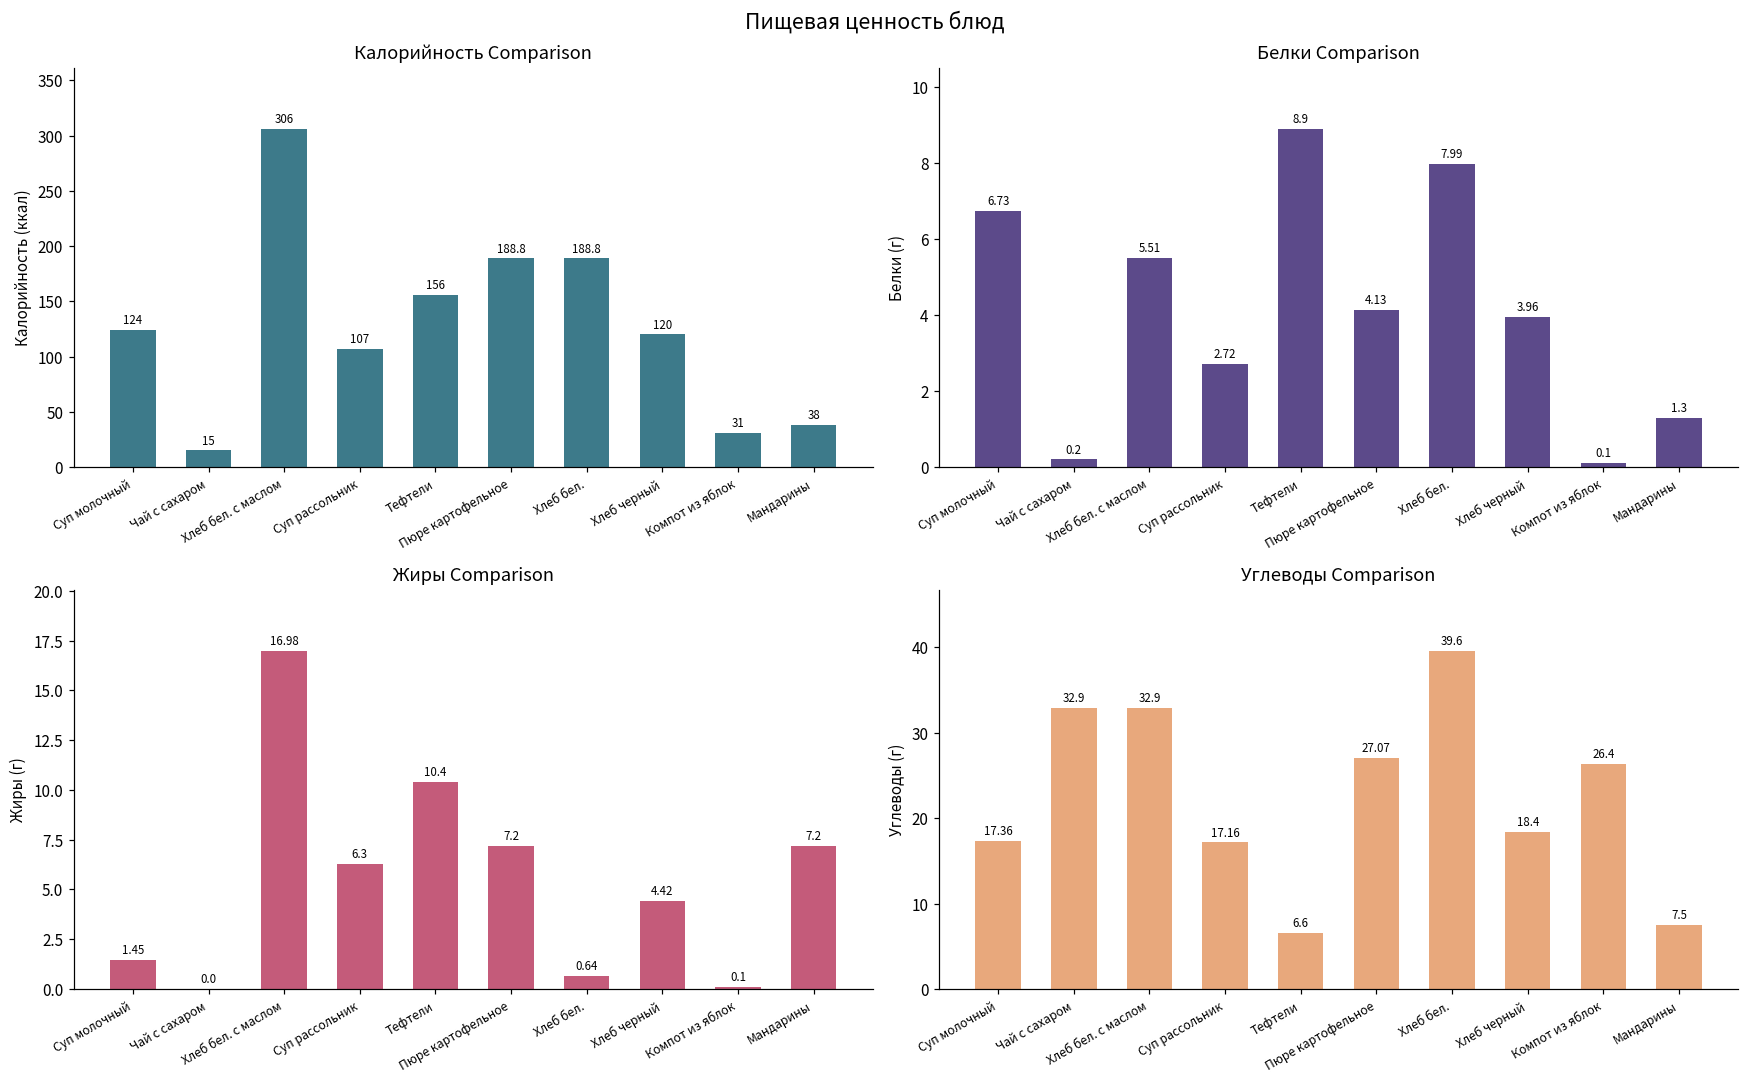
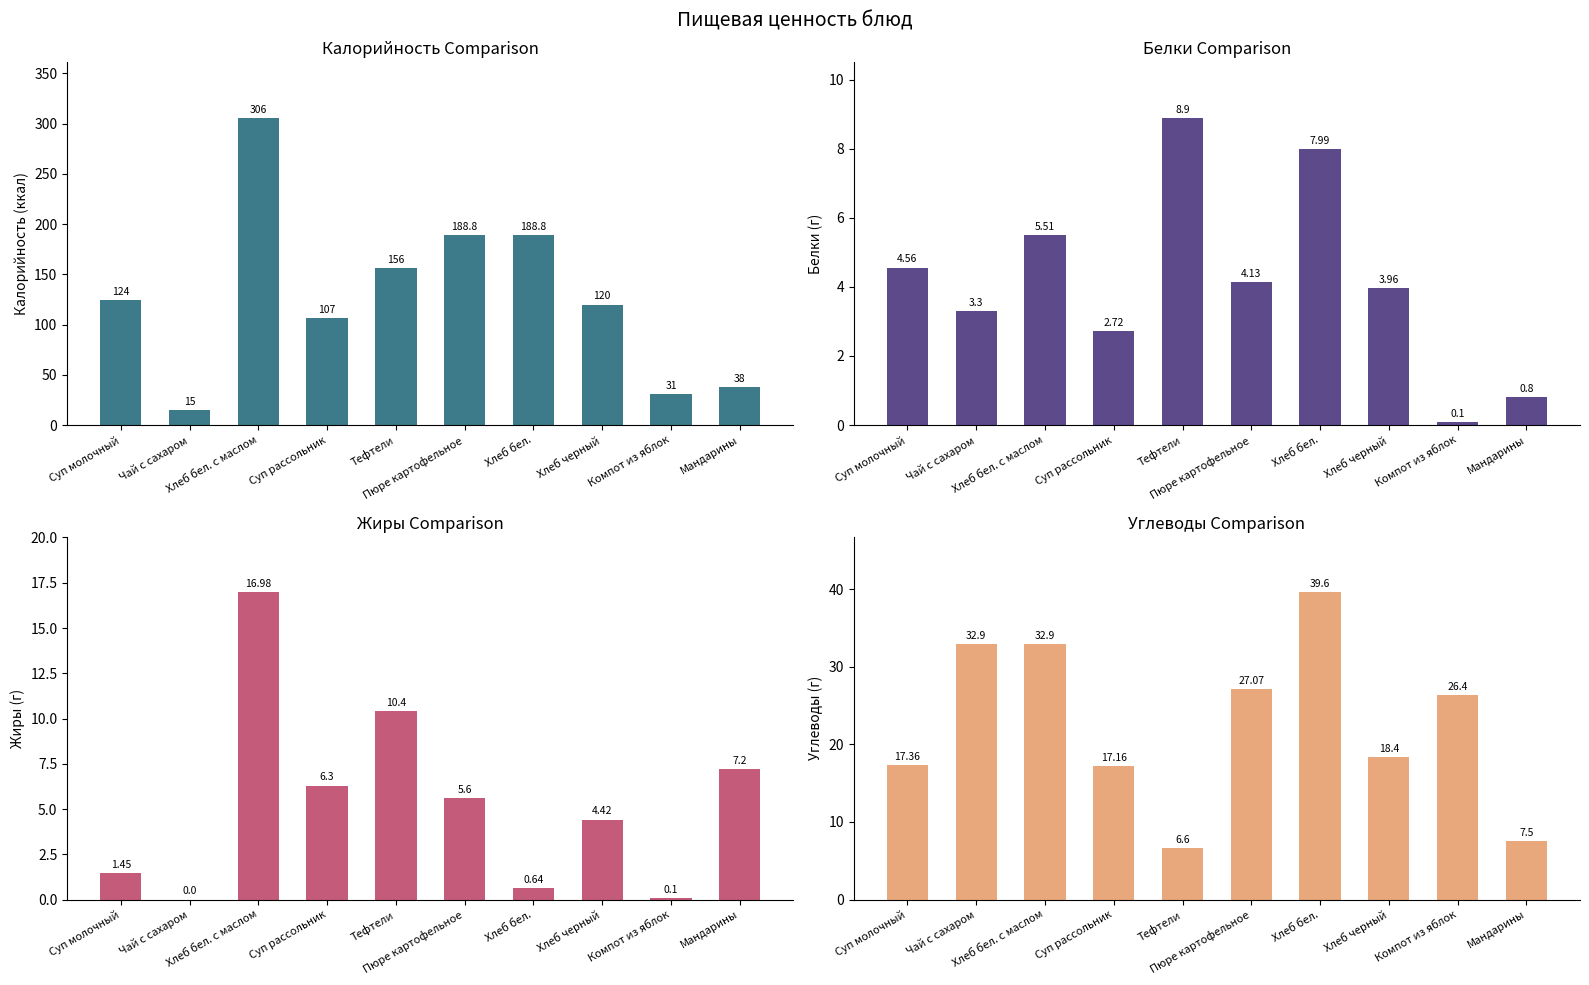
  {
    "Калорийность Comparison": {
      "Суп молочный": 124,
      "Чай с сахаром": 15,
      "Хлеб бел. с маслом": 306,
      "Суп рассольник": 107,
      "Тефтели": 156,
      "Пюре картофельное": 188.8,
      "Хлеб бел.": 188.8,
      "Хлеб черный": 120,
      "Компот из яблок": 31,
      "Мандарины": 38
    },
    "Белки Comparison": {
-     "Суп молочный": 6.73,
-     "Чай с сахаром": 0.2,
+     "Суп молочный": 4.56,
+     "Чай с сахаром": 3.3,
      "Хлеб бел. с маслом": 5.51,
      "Суп рассольник": 2.72,
      "Тефтели": 8.9,
      "Пюре картофельное": 4.13,
      "Хлеб бел.": 7.99,
      "Хлеб черный": 3.96,
      "Компот из яблок": 0.1,
-     "Мандарины": 1.3
+     "Мандарины": 0.8
    },
    "Жиры Comparison": {
      "Суп молочный": 1.45,
      "Чай с сахаром": 0.0,
      "Хлеб бел. с маслом": 16.98,
      "Суп рассольник": 6.3,
      "Тефтели": 10.4,
-     "Пюре картофельное": 7.2,
+     "Пюре картофельное": 5.6,
      "Хлеб бел.": 0.64,
      "Хлеб черный": 4.42,
      "Компот из яблок": 0.1,
      "Мандарины": 7.2
    },
    "Углеводы Comparison": {
      "Суп молочный": 17.36,
      "Чай с сахаром": 32.9,
      "Хлеб бел. с маслом": 32.9,
      "Суп рассольник": 17.16,
      "Тефтели": 6.6,
      "Пюре картофельное": 27.07,
      "Хлеб бел.": 39.6,
      "Хлеб черный": 18.4,
      "Компот из яблок": 26.4,
      "Мандарины": 7.5
    }
  }
